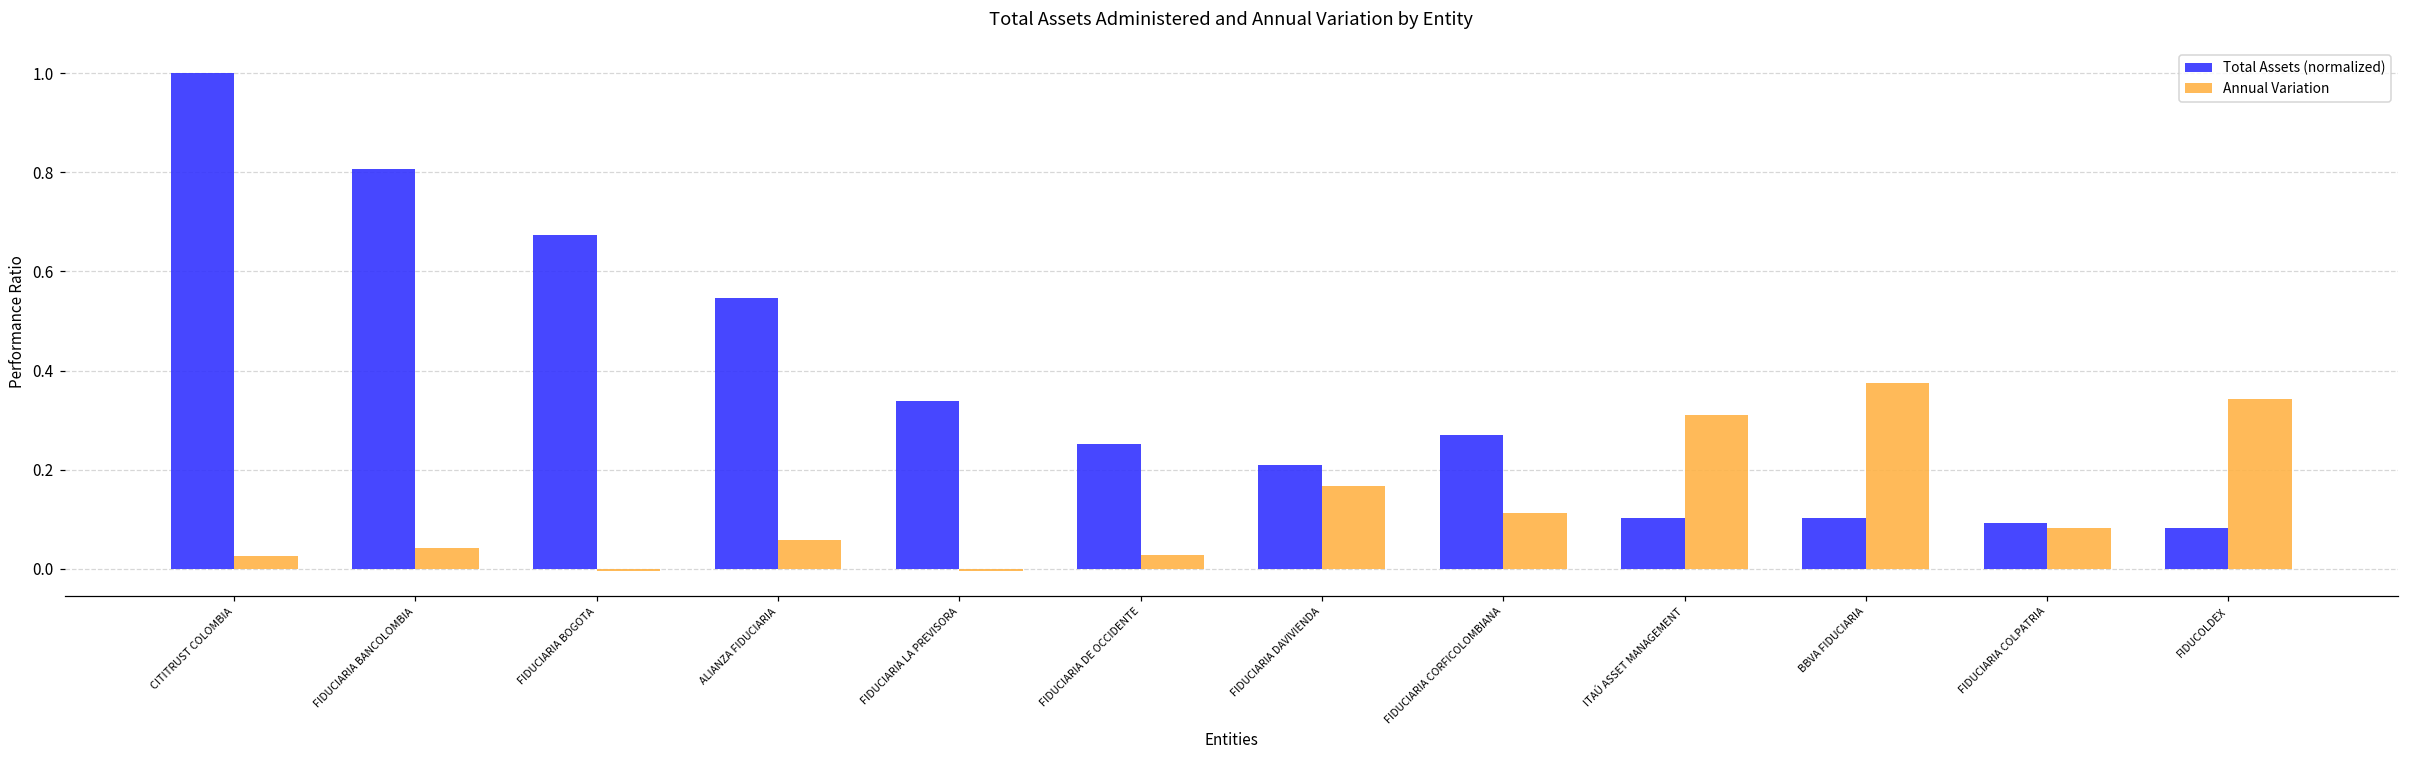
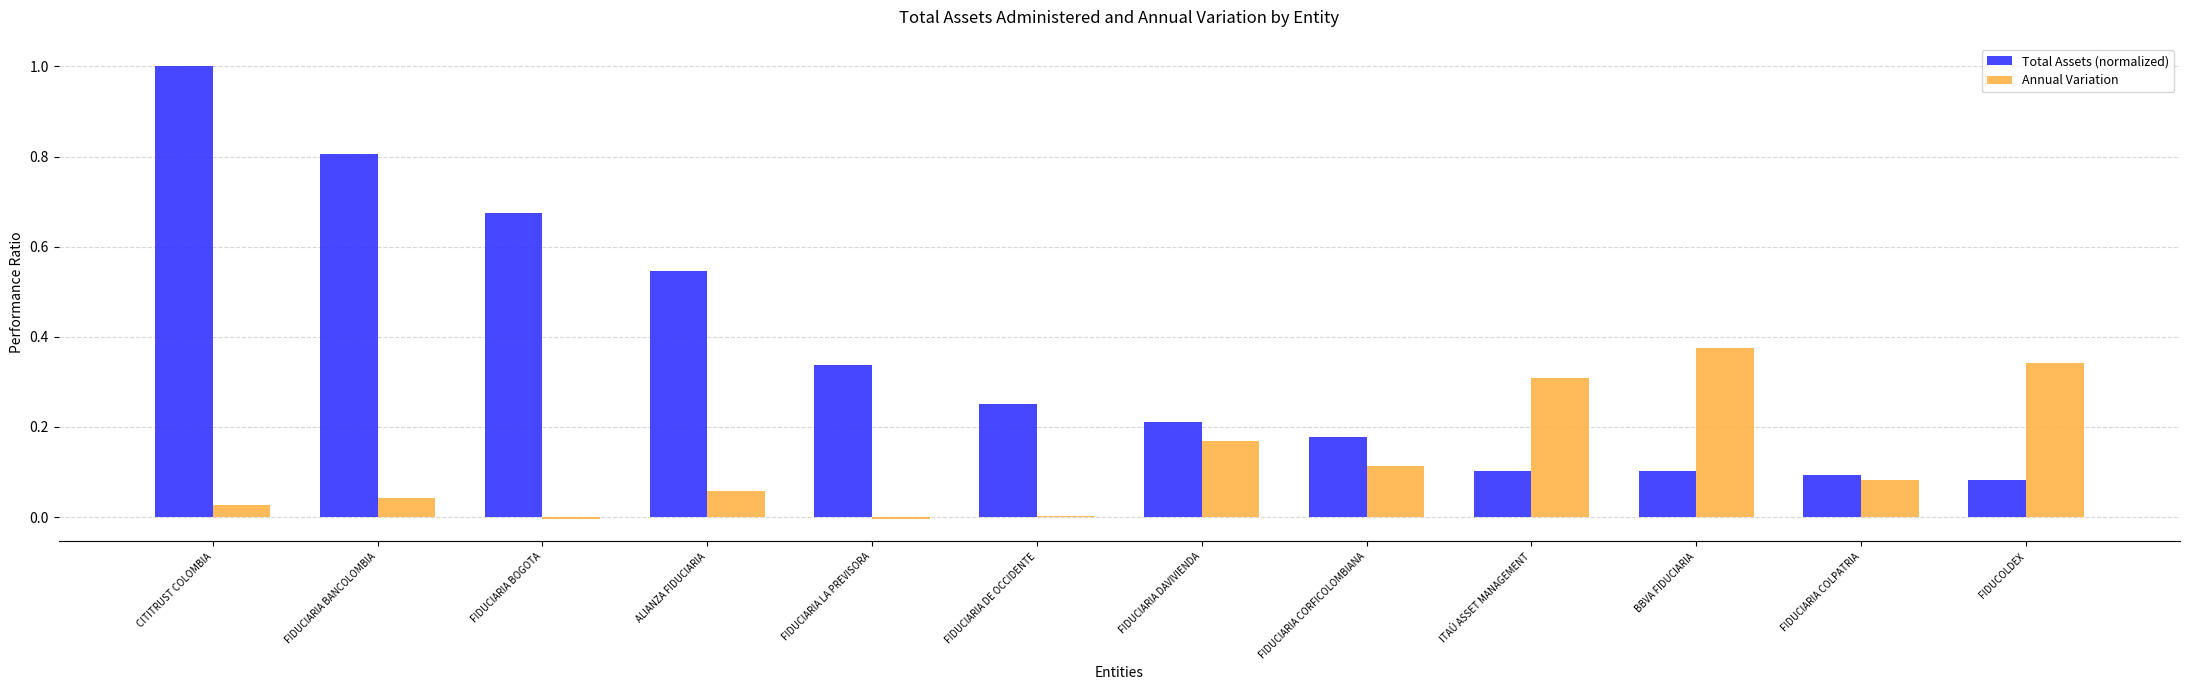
  {
    "Total Assets (normalized)": {
      "CITITRUST COLOMBIA": 1.00,
      "FIDUCIARIA BANCOLOMBIA": 0.81,
      "FIDUCIARIA BOGOTA": 0.67,
      "ALIANZA FIDUCIARIA": 0.55,
      "FIDUCIARIA LA PREVISORA": 0.34,
      "FIDUCIARIA DE OCCIDENTE": 0.25,
      "FIDUCIARIA DAVIVIENDA": 0.21,
-     "FIDUCIARIA CORFICOLOMBIANA": 0.27,
+     "FIDUCIARIA CORFICOLOMBIANA": 0.18,
      "ITAÚ ASSET MANAGEMENT": 0.10,
      "BBVA FIDUCIARIA": 0.10,
      "FIDUCIARIA COLPATRIA": 0.09,
      "FIDUCOLDEX": 0.08
    },
    "Annual Variation": {
      "CITITRUST COLOMBIA": 0.03,
      "FIDUCIARIA BANCOLOMBIA": 0.04,
      "ALIANZA FIDUCIARIA": 0.06,
-     "FIDUCIARIA DE OCCIDENTE": 0.03,
+     "FIDUCIARIA DE OCCIDENTE": 0.00,
      "FIDUCIARIA DAVIVIENDA": 0.17,
      "FIDUCIARIA CORFICOLOMBIANA": 0.11,
      "ITAÚ ASSET MANAGEMENT": 0.31,
      "BBVA FIDUCIARIA": 0.37,
      "FIDUCIARIA COLPATRIA": 0.08,
      "FIDUCOLDEX": 0.34
    }
  }
